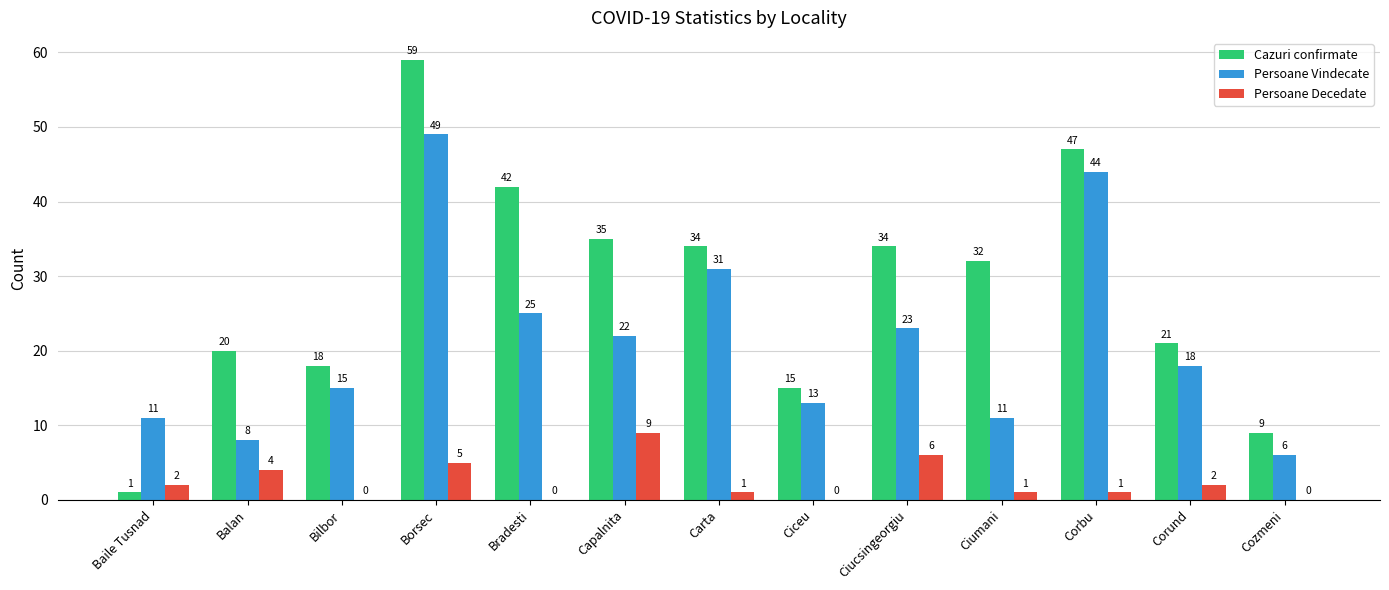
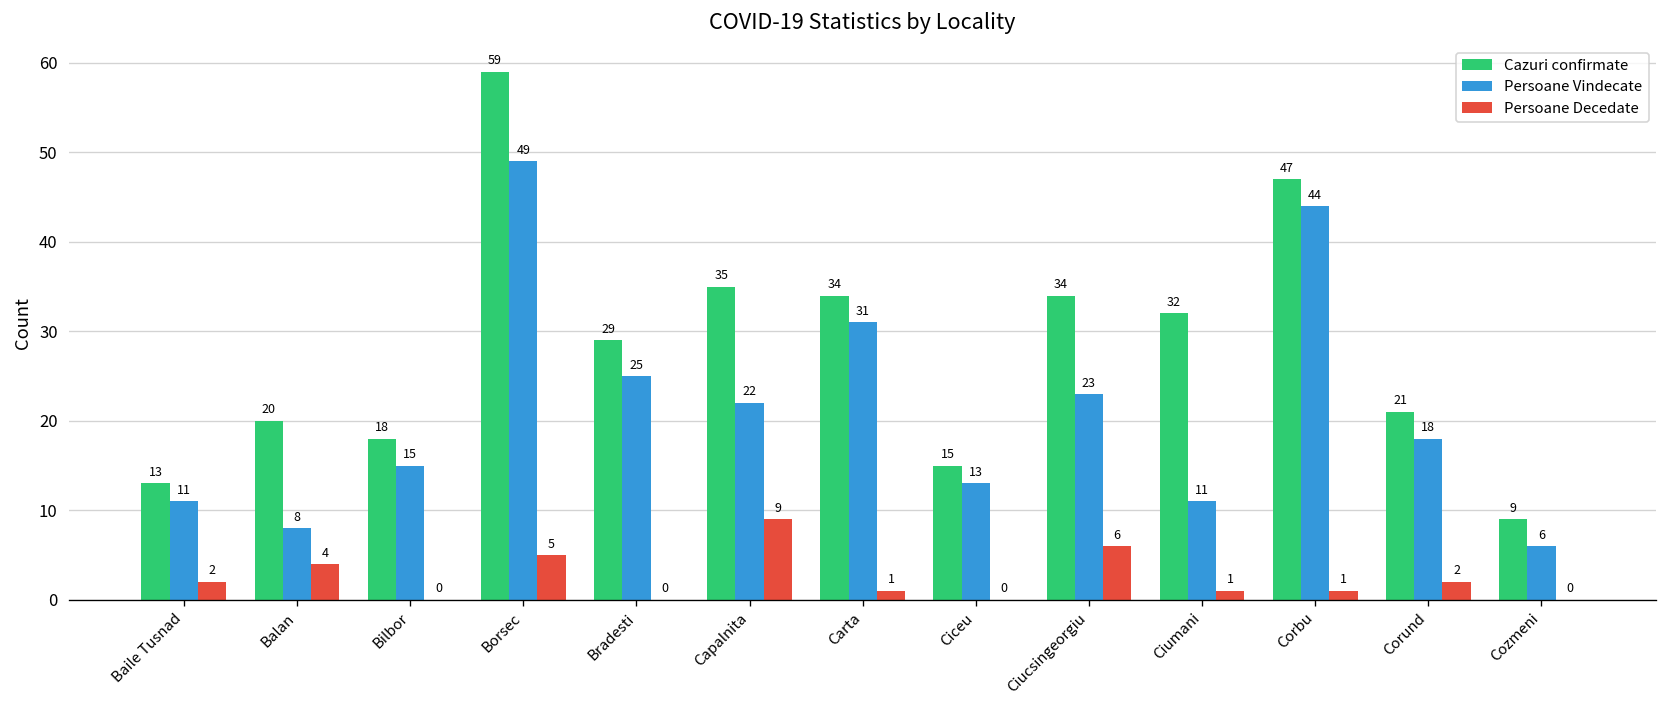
  {
    "Cazuri confirmate": {
-     "Baile Tusnad": 1,
+     "Baile Tusnad": 13,
      "Balan": 20,
      "Bilbor": 18,
      "Borsec": 59,
-     "Bradesti": 42,
+     "Bradesti": 29,
      "Capalnita": 35,
      "Carta": 34,
      "Ciceu": 15,
      "Ciucsingeorgiu": 34,
      "Ciumani": 32,
      "Corbu": 47,
      "Corund": 21,
      "Cozmeni": 9
    },
    "Persoane Vindecate": {
      "Baile Tusnad": 11,
      "Balan": 8,
      "Bilbor": 15,
      "Borsec": 49,
      "Bradesti": 25,
      "Capalnita": 22,
      "Carta": 31,
      "Ciceu": 13,
      "Ciucsingeorgiu": 23,
      "Ciumani": 11,
      "Corbu": 44,
      "Corund": 18,
      "Cozmeni": 6
    },
    "Persoane Decedate": {
      "Baile Tusnad": 2,
      "Balan": 4,
      "Bilbor": 0,
      "Borsec": 5,
      "Bradesti": 0,
      "Capalnita": 9,
      "Carta": 1,
      "Ciceu": 0,
      "Ciucsingeorgiu": 6,
      "Ciumani": 1,
      "Corbu": 1,
      "Corund": 2,
      "Cozmeni": 0
    }
  }
